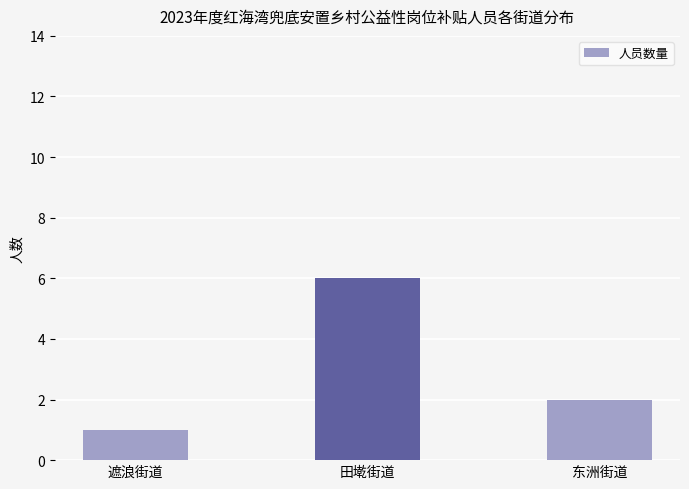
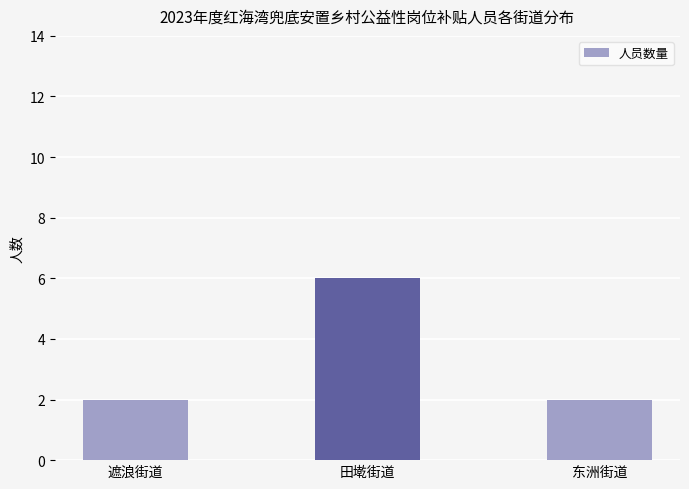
  {
-   "遮浪街道": 1,
+   "遮浪街道": 2,
    "田墘街道": 6,
    "东洲街道": 2
  }
